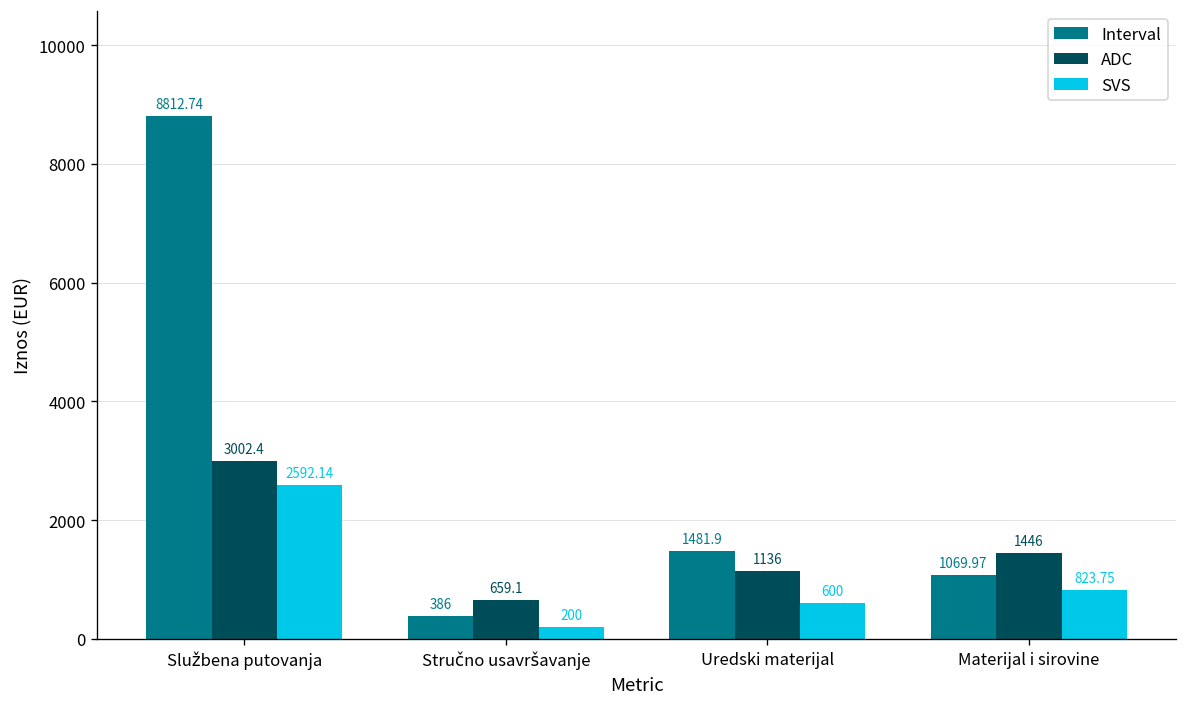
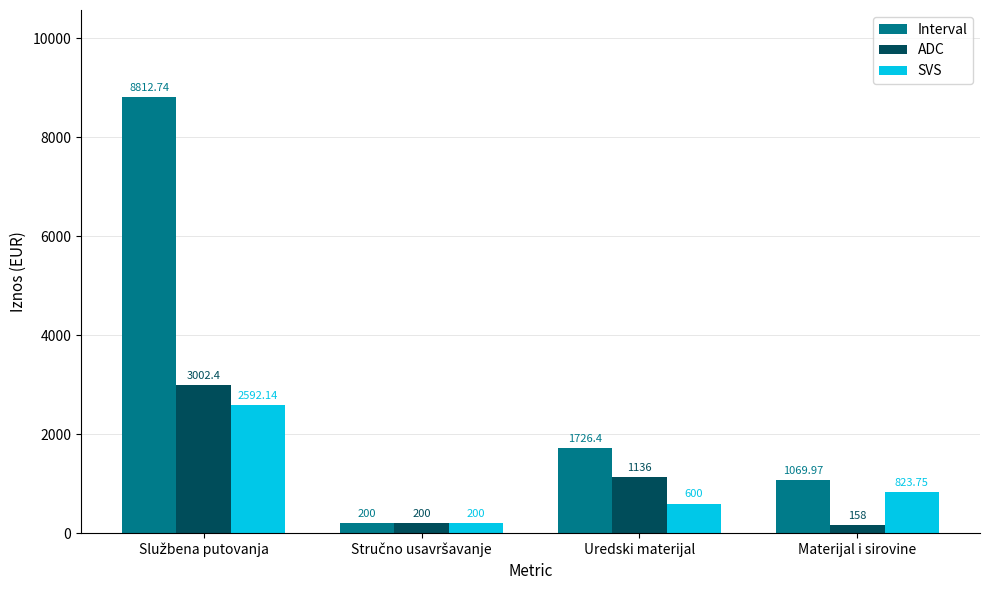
  {
    "Interval": {
      "Službena putovanja": 8812.74,
-     "Stručno usavršavanje": 386,
-     "Uredski materijal": 1481.9,
+     "Stručno usavršavanje": 200,
+     "Uredski materijal": 1726.4,
      "Materijal i sirovine": 1069.97
    },
    "ADC": {
      "Službena putovanja": 3002.4,
-     "Stručno usavršavanje": 659.1,
+     "Stručno usavršavanje": 200,
      "Uredski materijal": 1136,
-     "Materijal i sirovine": 1446
+     "Materijal i sirovine": 158
    },
    "SVS": {
      "Službena putovanja": 2592.14,
      "Stručno usavršavanje": 200,
      "Uredski materijal": 600,
      "Materijal i sirovine": 823.75
    }
  }
